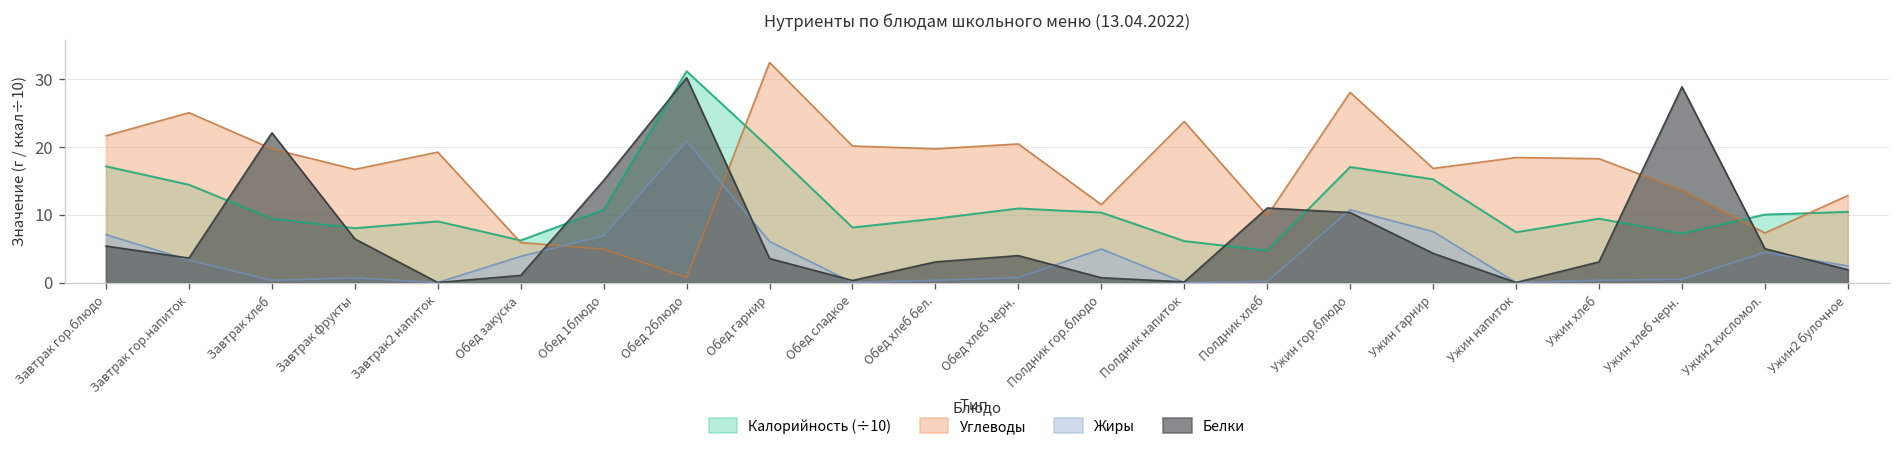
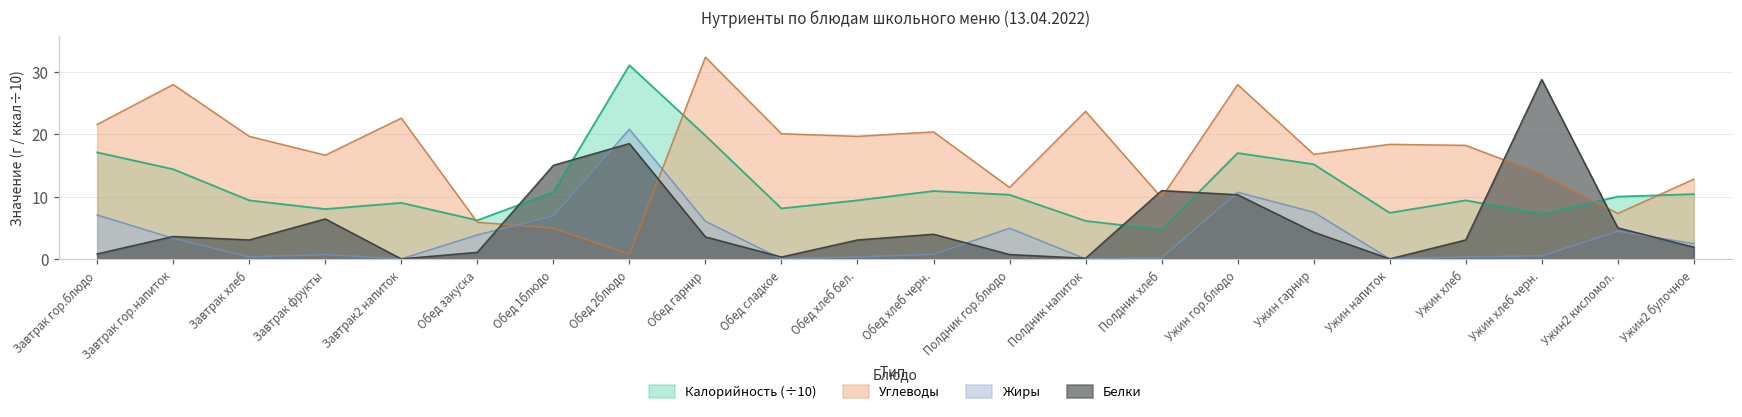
  {
    "Углеводы": {
      "Завтрак гор.блюдо": 22,
-     "Завтрак гор.напиток": 25,
+     "Завтрак гор.напиток": 28,
      "Завтрак хлеб": 20,
      "Завтрак фрукты": 17,
-     "Завтрак2 напиток": 19,
+     "Завтрак2 напиток": 23,
      "Обед 1блюдо": 5,
      "Обед 2блюдо": 1,
      "Обед гарнир": 32,
      "Обед сладкое": 20,
      "Обед хлеб бел.": 20,
      "Обед хлеб черн.": 20,
      "Полдник гор.блюдо": 11,
      "Полдник напиток": 24,
      "Полдник хлеб": 10,
      "Ужин гор.блюдо": 28,
      "Ужин гарнир": 17,
      "Ужин напиток": 18,
      "Ужин хлеб": 18,
      "Ужин хлеб черн.": 14,
      "Ужин2 кисломол.": 7,
      "Ужин2 булочное": 13
    },
    "Белки": {
-     "Завтрак гор.блюдо": 5,
-     "Завтрак хлеб": 22,
+     "Завтрак гор.блюдо": 1,
+     "Завтрак хлеб": 3,
      "Завтрак фрукты": 6,
      "Обед закуска": 1,
      "Обед 1блюдо": 15,
-     "Обед 2блюдо": 30,
+     "Обед 2блюдо": 19,
      "Обед гарнир": 4,
      "Обед хлеб бел.": 3,
      "Обед хлеб черн.": 4,
      "Полдник гор.блюдо": 1,
      "Полдник хлеб": 11,
      "Ужин гарнир": 4,
      "Ужин хлеб": 3,
      "Ужин хлеб черн.": 29,
      "Ужин2 кисломол.": 5,
      "Ужин2 булочное": 2
    }
  }
